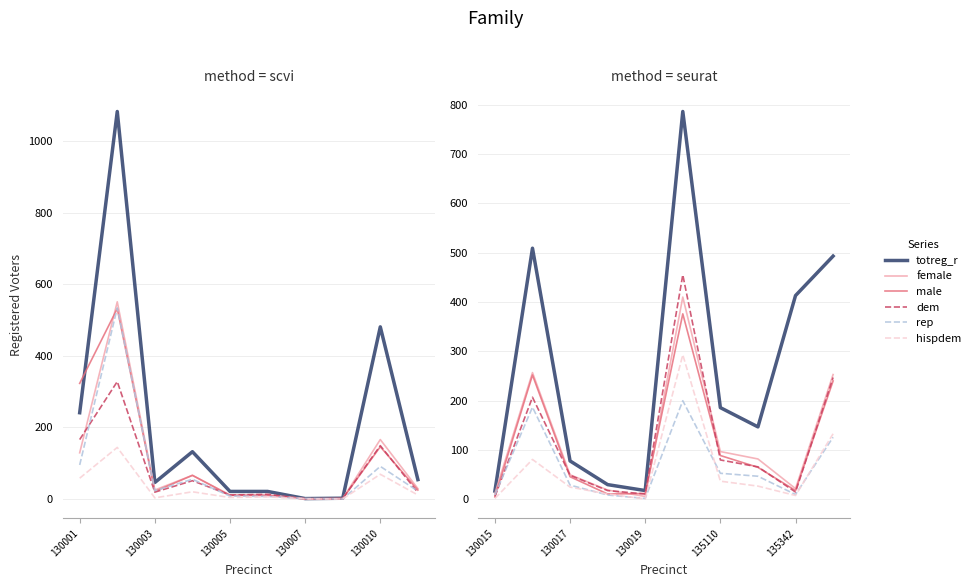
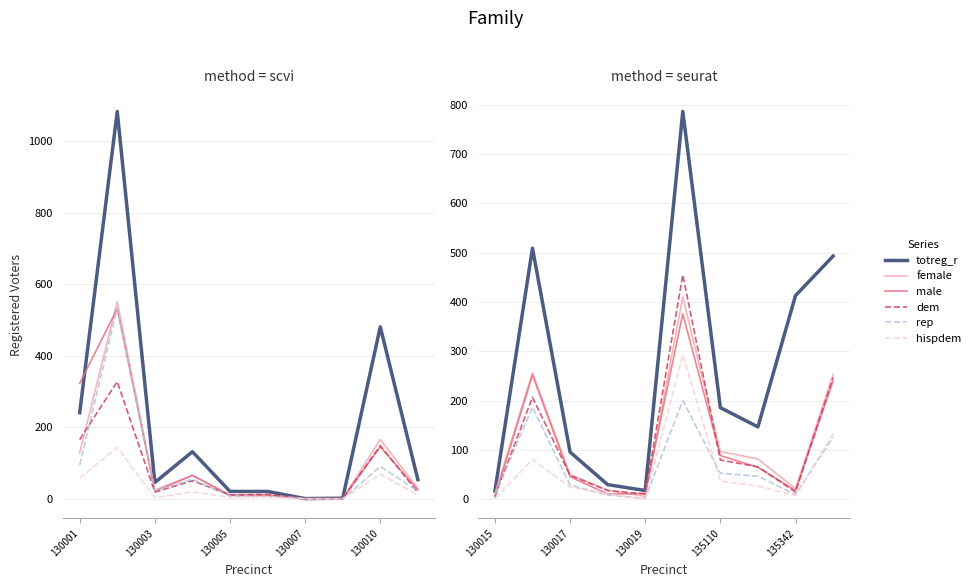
  {
    "method = scvi": {
      "totreg_r": {
        "130001": 240,
        "130003": 50,
        "130005": 20,
        "130010": 480
      },
      "male": {
        "130001": 320
      },
      "dem": {
        "130001": 170
      },
      "rep": {
        "130001": 100,
        "130010": 90
      }
    },
    "method = seurat": {
      "totreg_r": {
-       "130017": 80,
+       "130017": 100,
        "130019": 20,
        "135110": 190,
        "135342": 410
      },
      "male": {
        "135110": 90
      },
      "dem": {
        "135110": 80
      },
      "rep": {
        "135110": 50
      }
    }
  }
